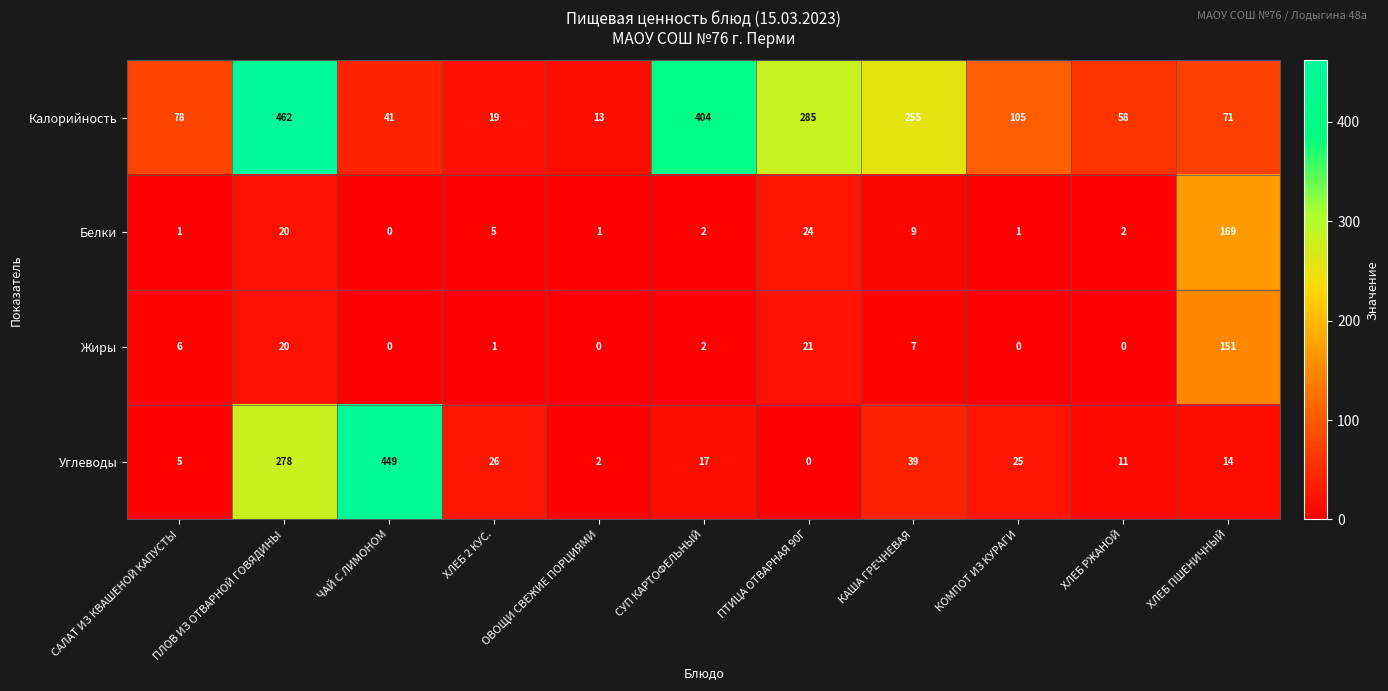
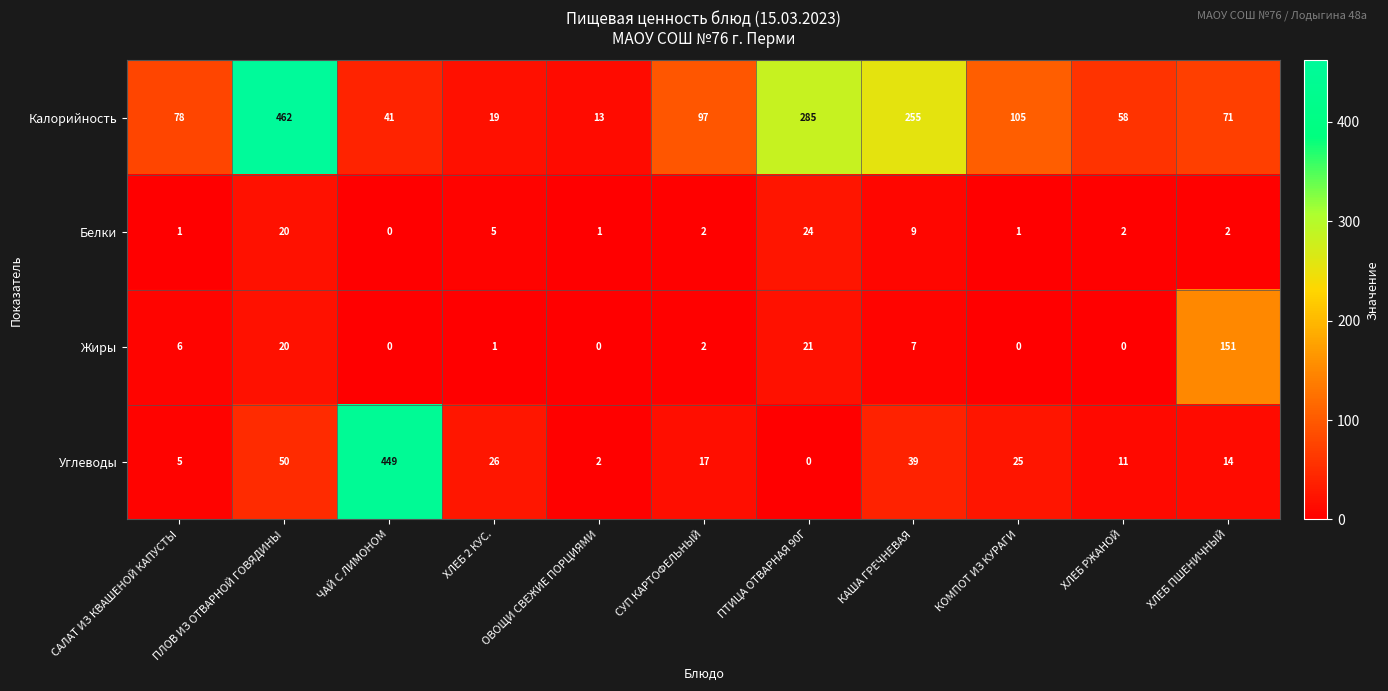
  {
    "Калорийность": {
      "САЛАТ ИЗ КВАШЕНОЙ КАПУСТЫ": 78,
      "ПЛОВ ИЗ ОТВАРНОЙ ГОВЯДИНЫ": 462,
      "ЧАЙ С ЛИМОНОМ": 41,
      "ХЛЕБ 2 КУС.": 19,
      "ОВОЩИ СВЕЖИЕ ПОРЦИЯМИ": 13,
-     "СУП КАРТОФЕЛЬНЫЙ": 404,
+     "СУП КАРТОФЕЛЬНЫЙ": 97,
      "ПТИЦА ОТВАРНАЯ 90Г": 285,
      "КАША ГРЕЧНЕВАЯ": 255,
      "КОМПОТ ИЗ КУРАГИ": 105,
      "ХЛЕБ РЖАНОЙ": 58,
      "ХЛЕБ ПШЕНИЧНЫЙ": 71
    },
    "Белки": {
      "САЛАТ ИЗ КВАШЕНОЙ КАПУСТЫ": 1,
      "ПЛОВ ИЗ ОТВАРНОЙ ГОВЯДИНЫ": 20,
      "ЧАЙ С ЛИМОНОМ": 0,
      "ХЛЕБ 2 КУС.": 5,
      "ОВОЩИ СВЕЖИЕ ПОРЦИЯМИ": 1,
      "СУП КАРТОФЕЛЬНЫЙ": 2,
      "ПТИЦА ОТВАРНАЯ 90Г": 24,
      "КАША ГРЕЧНЕВАЯ": 9,
      "КОМПОТ ИЗ КУРАГИ": 1,
      "ХЛЕБ РЖАНОЙ": 2,
-     "ХЛЕБ ПШЕНИЧНЫЙ": 169
+     "ХЛЕБ ПШЕНИЧНЫЙ": 2
    },
    "Жиры": {
      "САЛАТ ИЗ КВАШЕНОЙ КАПУСТЫ": 6,
      "ПЛОВ ИЗ ОТВАРНОЙ ГОВЯДИНЫ": 20,
      "ЧАЙ С ЛИМОНОМ": 0,
      "ХЛЕБ 2 КУС.": 1,
      "ОВОЩИ СВЕЖИЕ ПОРЦИЯМИ": 0,
      "СУП КАРТОФЕЛЬНЫЙ": 2,
      "ПТИЦА ОТВАРНАЯ 90Г": 21,
      "КАША ГРЕЧНЕВАЯ": 7,
      "КОМПОТ ИЗ КУРАГИ": 0,
      "ХЛЕБ РЖАНОЙ": 0,
      "ХЛЕБ ПШЕНИЧНЫЙ": 151
    },
    "Углеводы": {
      "САЛАТ ИЗ КВАШЕНОЙ КАПУСТЫ": 5,
-     "ПЛОВ ИЗ ОТВАРНОЙ ГОВЯДИНЫ": 278,
+     "ПЛОВ ИЗ ОТВАРНОЙ ГОВЯДИНЫ": 50,
      "ЧАЙ С ЛИМОНОМ": 449,
      "ХЛЕБ 2 КУС.": 26,
      "ОВОЩИ СВЕЖИЕ ПОРЦИЯМИ": 2,
      "СУП КАРТОФЕЛЬНЫЙ": 17,
      "ПТИЦА ОТВАРНАЯ 90Г": 0,
      "КАША ГРЕЧНЕВАЯ": 39,
      "КОМПОТ ИЗ КУРАГИ": 25,
      "ХЛЕБ РЖАНОЙ": 11,
      "ХЛЕБ ПШЕНИЧНЫЙ": 14
    }
  }
